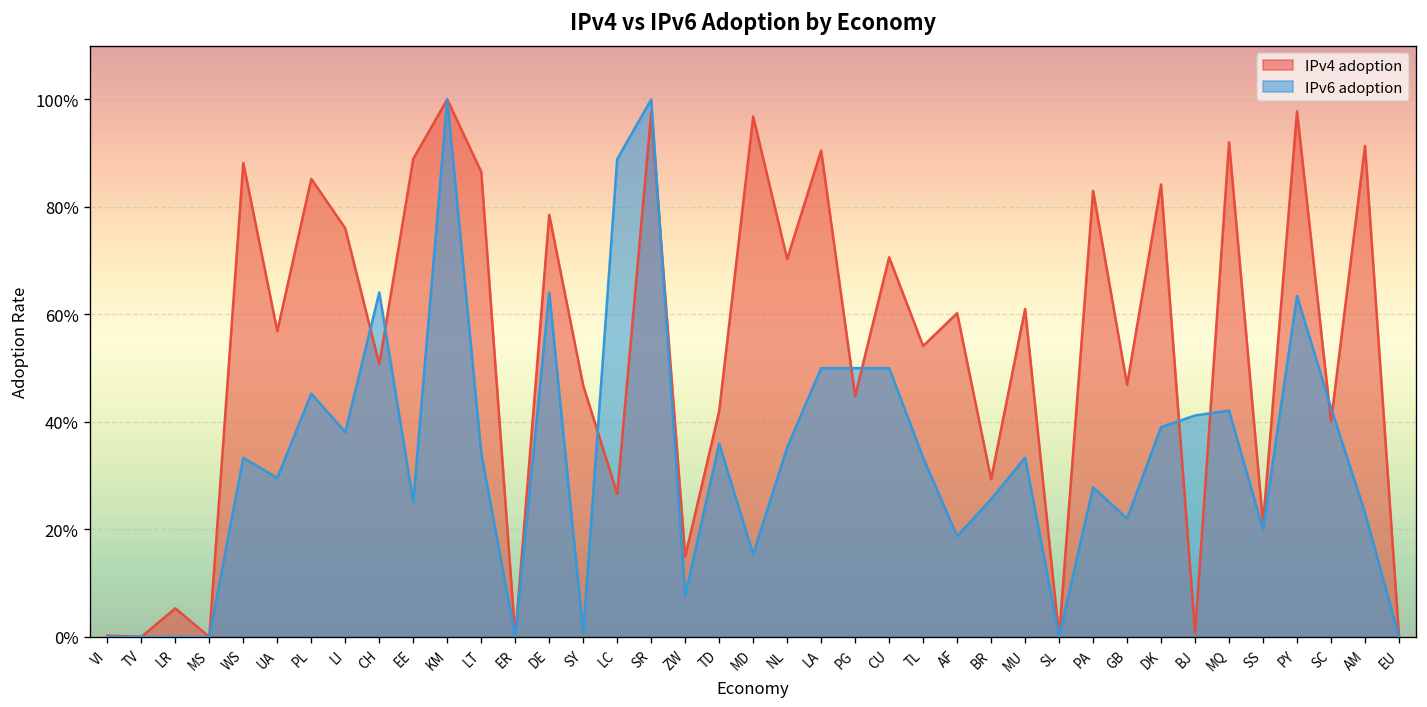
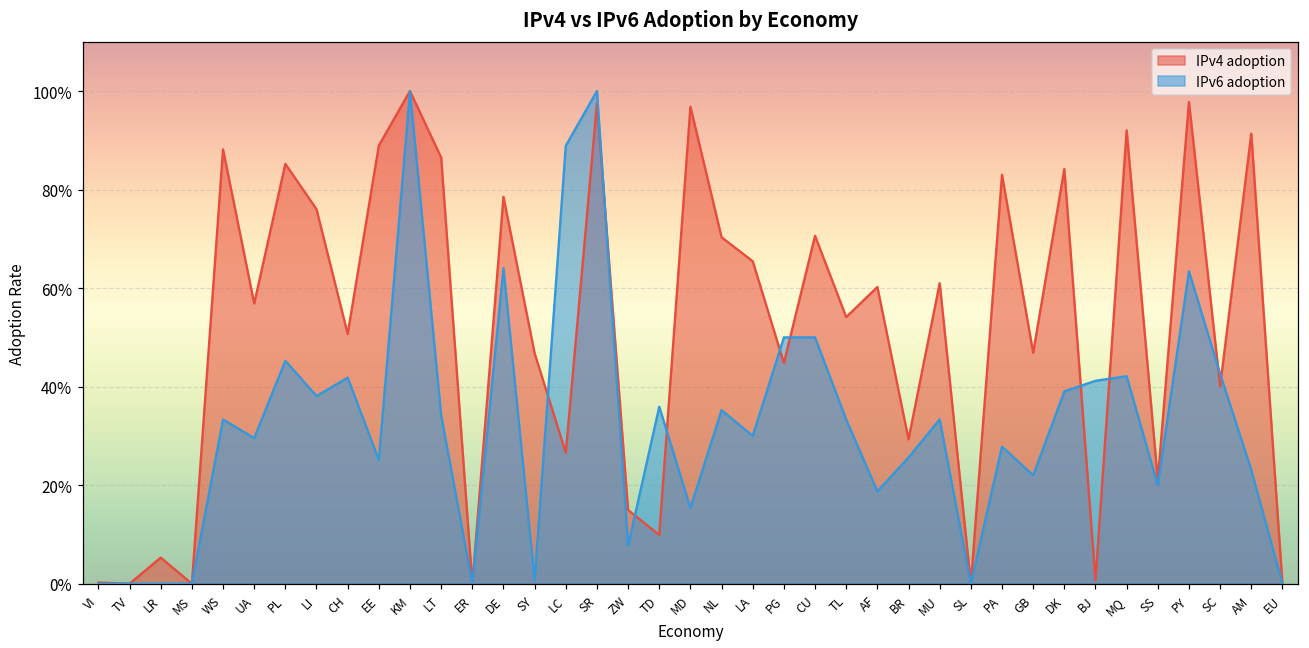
  {
    "IPv4 adoption": {
      "LR": "5%",
      "WS": "88%",
      "UA": "57%",
      "PL": "85%",
      "LI": "76%",
      "CH": "51%",
      "EE": "89%",
      "LT": "87%",
      "DE": "79%",
      "SY": "47%",
      "LC": "27%",
      "SR": "97%",
      "ZW": "15%",
-     "TD": "42%",
+     "TD": "10%",
      "MD": "97%",
      "NL": "70%",
-     "LA": "90%",
+     "LA": "65%",
      "PG": "45%",
      "CU": "71%",
      "TL": "54%",
      "AF": "60%",
      "BR": "29%",
      "MU": "61%",
      "PA": "83%",
      "GB": "47%",
      "DK": "84%",
      "BJ": "1%",
      "MQ": "92%",
      "SS": "21%",
      "PY": "98%",
      "SC": "40%",
      "AM": "91%"
    },
    "IPv6 adoption": {
      "LR": "0%",
      "WS": "33%",
      "UA": "30%",
      "PL": "45%",
      "LI": "38%",
-     "CH": "64%",
+     "CH": "42%",
      "EE": "25%",
      "LT": "34%",
      "DE": "64%",
      "SY": "1%",
      "LC": "89%",
      "SR": "100%",
      "ZW": "8%",
      "TD": "36%",
      "MD": "15%",
      "NL": "35%",
-     "LA": "50%",
+     "LA": "30%",
      "PG": "50%",
      "CU": "50%",
      "TL": "33%",
      "AF": "19%",
      "BR": "26%",
      "MU": "33%",
      "PA": "28%",
      "GB": "22%",
      "DK": "39%",
      "BJ": "41%",
      "MQ": "42%",
      "SS": "20%",
      "PY": "63%",
      "SC": "43%",
      "AM": "23%"
    }
  }
